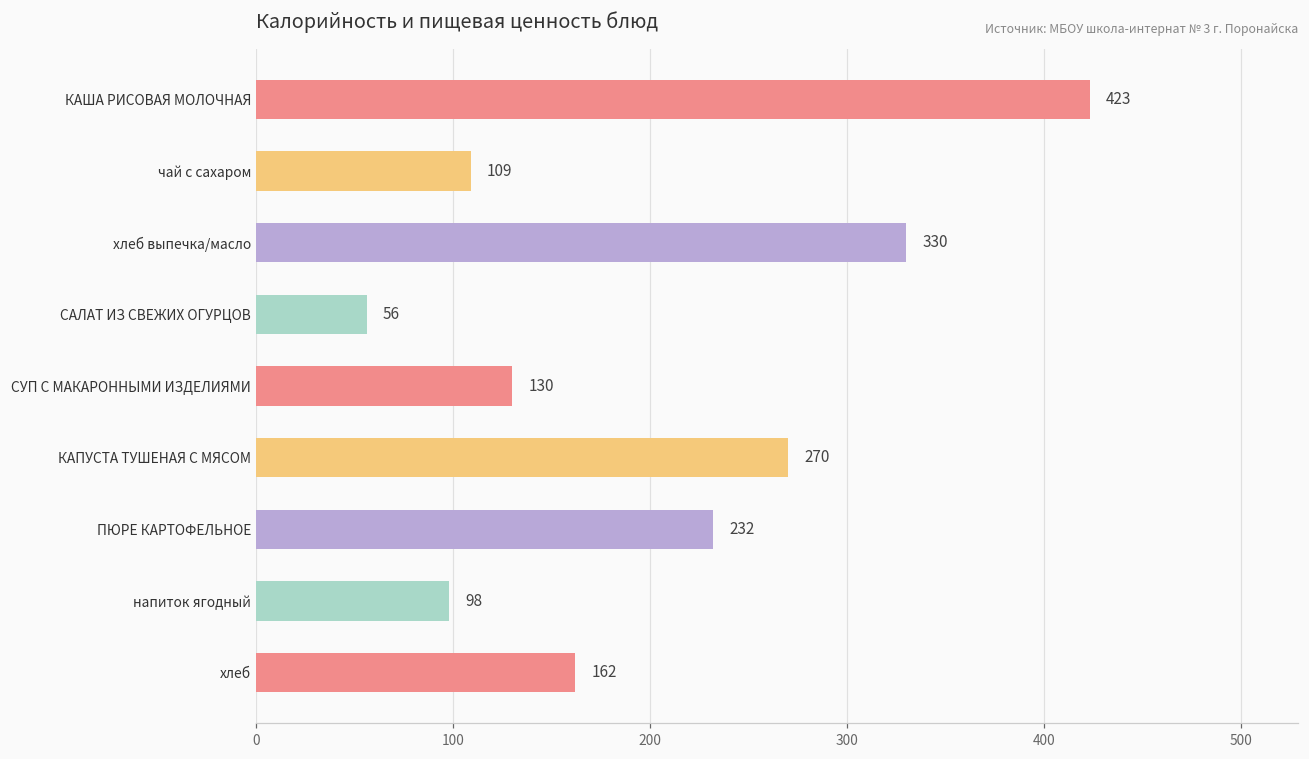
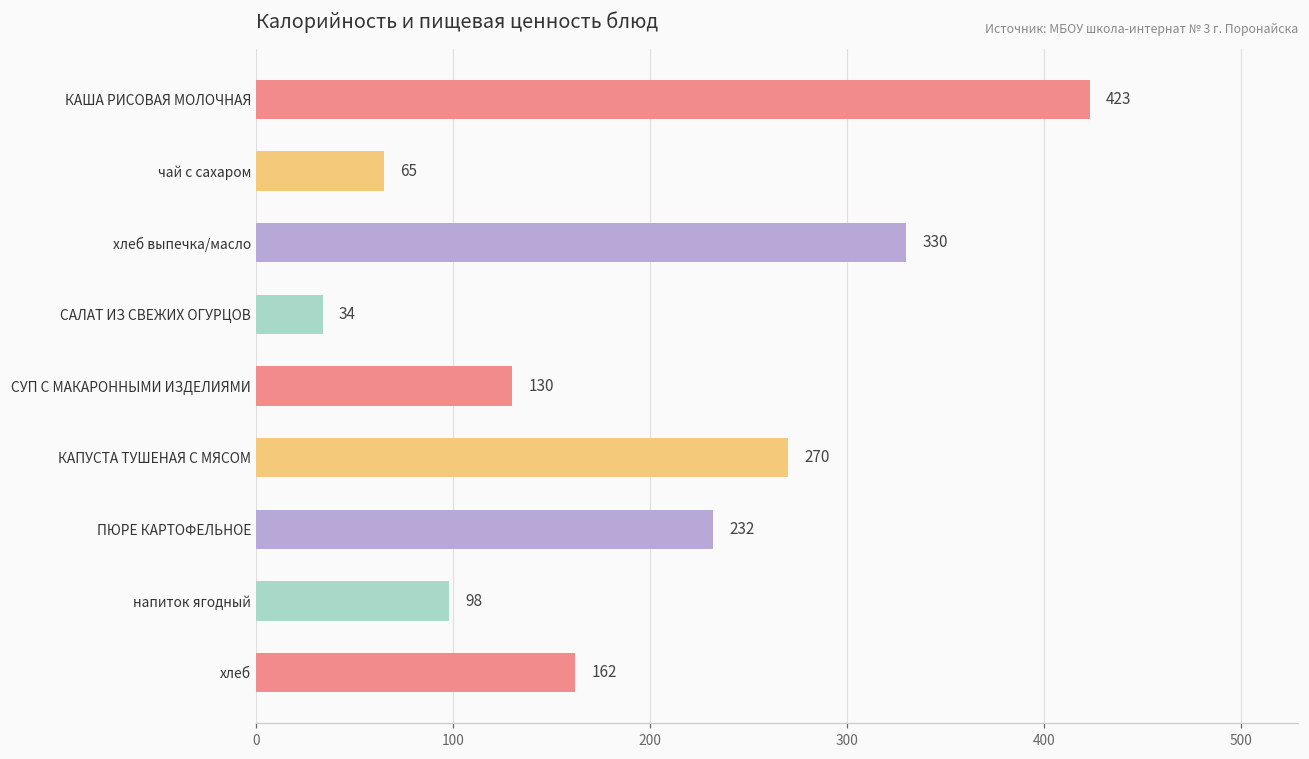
  {
    "КАША РИСОВАЯ МОЛОЧНАЯ": 423,
-   "чай с сахаром": 109,
+   "чай с сахаром": 65,
    "хлеб выпечка/масло": 330,
-   "САЛАТ ИЗ СВЕЖИХ ОГУРЦОВ": 56,
+   "САЛАТ ИЗ СВЕЖИХ ОГУРЦОВ": 34,
    "СУП С МАКАРОННЫМИ ИЗДЕЛИЯМИ": 130,
    "КАПУСТА ТУШЕНАЯ С МЯСОМ": 270,
    "ПЮРЕ КАРТОФЕЛЬНОЕ": 232,
    "напиток ягодный": 98,
    "хлеб": 162
  }
